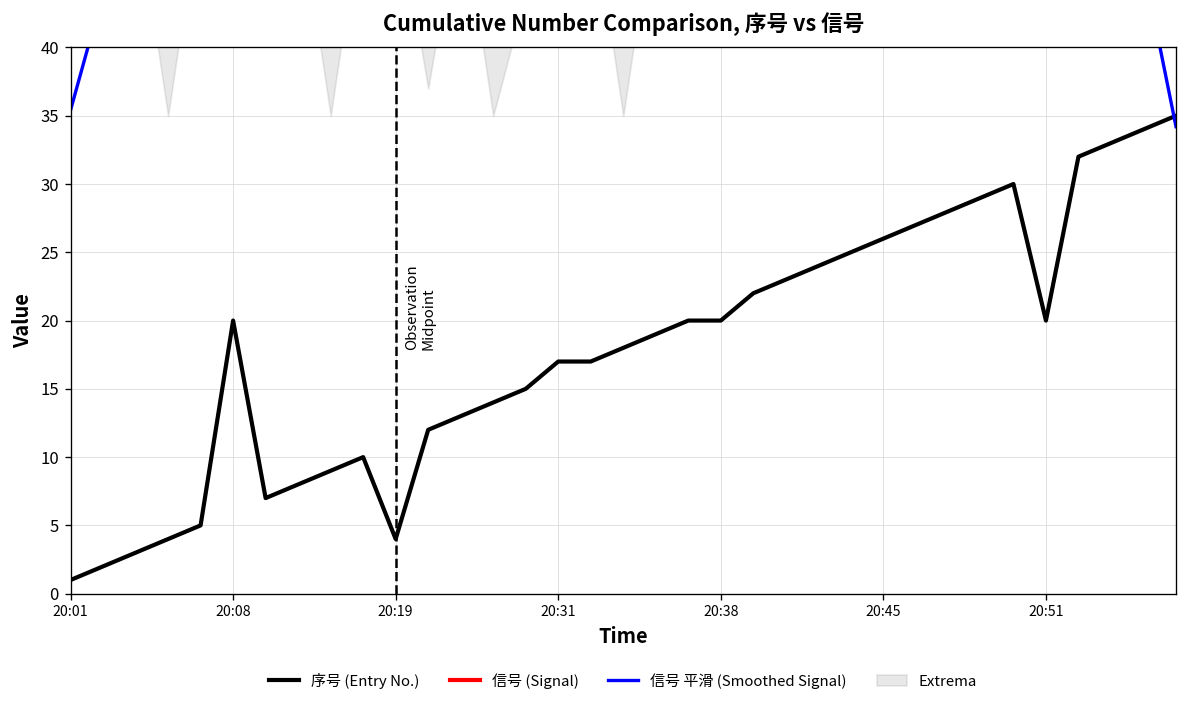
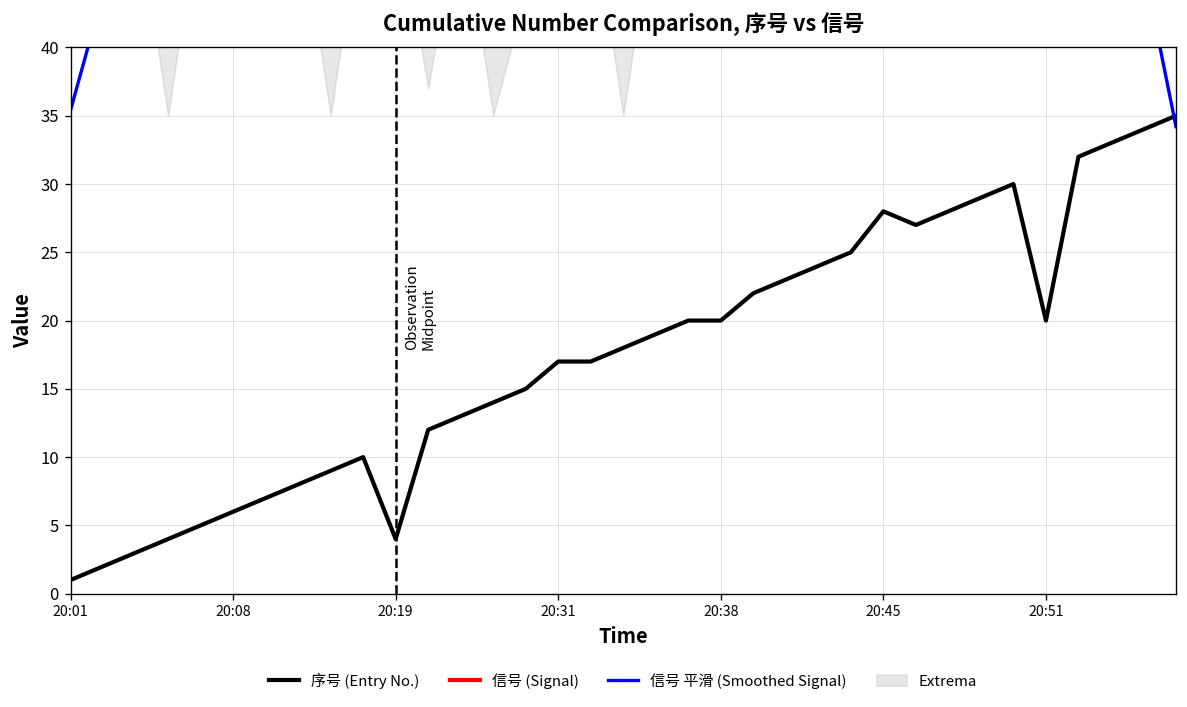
  {
    "序号 (Entry No.)": {
      "20:01": 1,
-     "20:08": 20,
+     "20:08": 6,
      "20:19": 4,
      "20:31": 17,
      "20:38": 20,
-     "20:45": 26,
+     "20:45": 28,
      "20:51": 20
    },
    "信号 平滑 (Smoothed Signal)": {
      "20:01": 35.4
    }
  }
